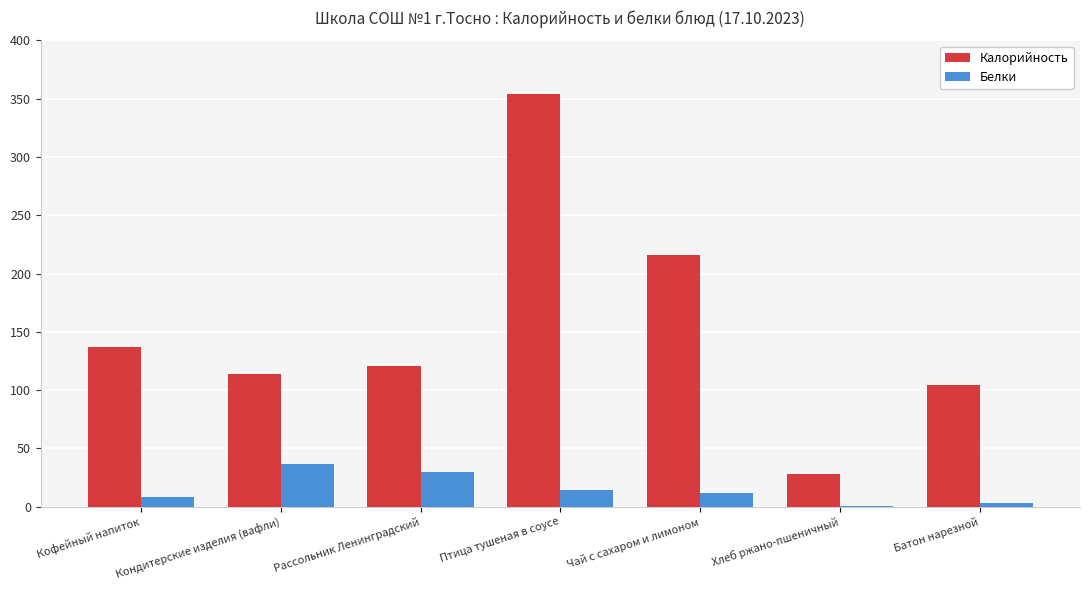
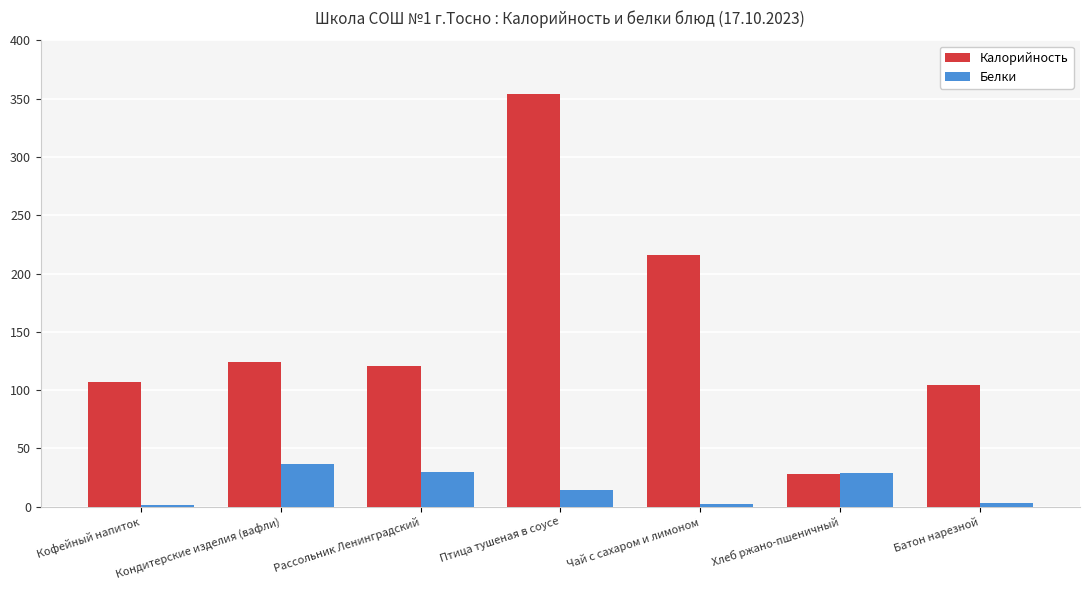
  {
    "Калорийность": {
-     "Кофейный напиток": 137,
-     "Кондитерские изделия (вафли)": 114,
+     "Кофейный напиток": 107,
+     "Кондитерские изделия (вафли)": 124,
      "Рассольник Ленинградский": 121,
      "Птица тушеная в соусе": 354,
      "Чай с сахаром и лимоном": 216,
      "Хлеб ржано-пшеничный": 28,
      "Батон нарезной": 105
    },
    "Белки": {
-     "Кофейный напиток": 8,
+     "Кофейный напиток": 2,
      "Кондитерские изделия (вафли)": 37,
      "Рассольник Ленинградский": 30,
      "Птица тушеная в соусе": 15,
-     "Чай с сахаром и лимоном": 12,
-     "Хлеб ржано-пшеничный": 0,
+     "Чай с сахаром и лимоном": 3,
+     "Хлеб ржано-пшеничный": 29,
      "Батон нарезной": 3
    }
  }
